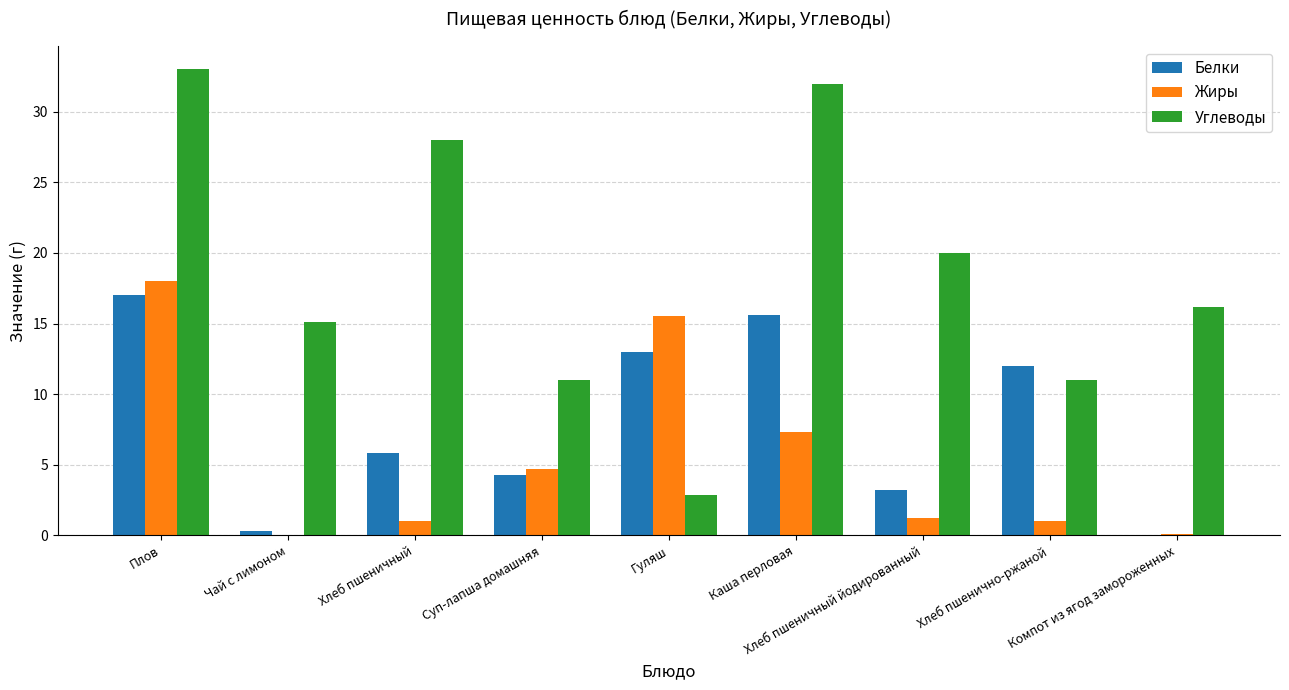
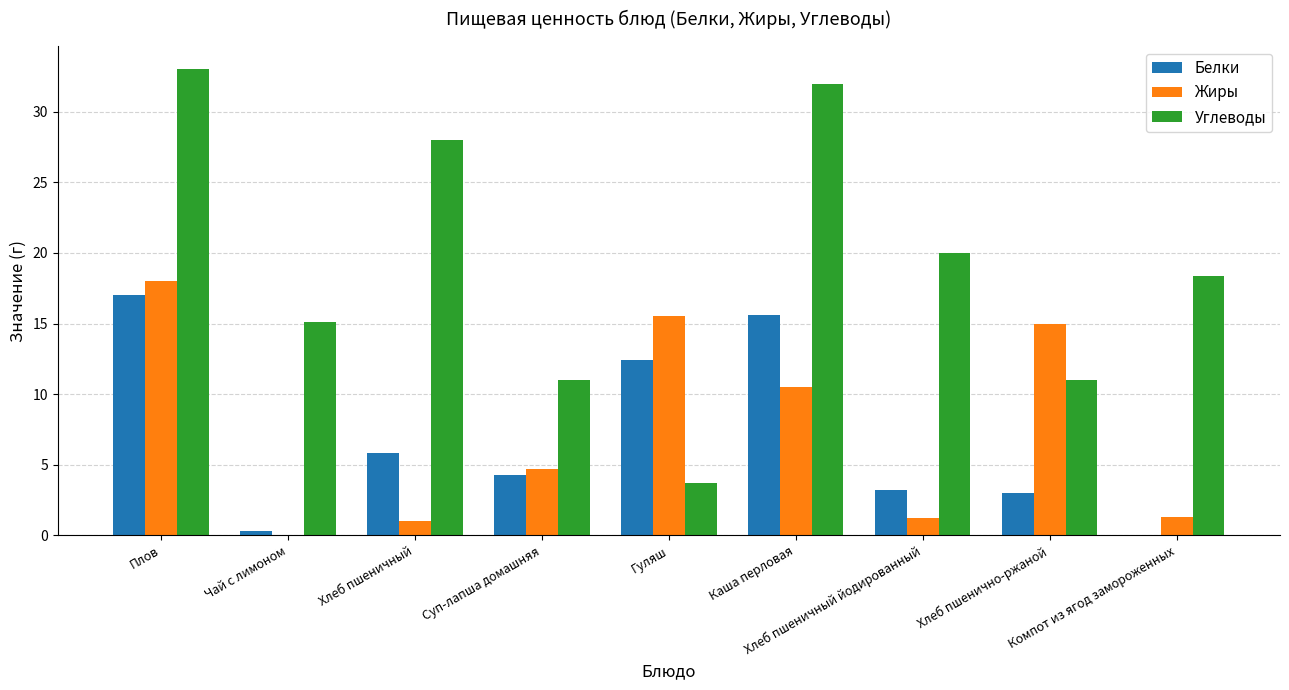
  {
    "Белки": {
      "Плов": 17.0,
      "Чай с лимоном": 0.3,
      "Хлеб пшеничный": 5.8,
      "Суп-лапша домашняя": 4.3,
-     "Гуляш": 13.0,
+     "Гуляш": 12.4,
      "Каша перловая": 15.6,
      "Хлеб пшеничный йодированный": 3.2,
-     "Хлеб пшенично-ржаной": 12
+     "Хлеб пшенично-ржаной": 3
    },
    "Жиры": {
      "Плов": 18.0,
      "Чай с лимоном": 0.0,
      "Хлеб пшеничный": 1.0,
      "Суп-лапша домашняя": 4.7,
      "Гуляш": 15.5,
-     "Каша перловая": 7.3,
+     "Каша перловая": 10.5,
      "Хлеб пшеничный йодированный": 1.2,
-     "Хлеб пшенично-ржаной": 1,
-     "Компот из ягод замороженных": 0.1
+     "Хлеб пшенично-ржаной": 15,
+     "Компот из ягод замороженных": 1.3
    },
    "Углеводы": {
      "Плов": 33.0,
      "Чай с лимоном": 15.1,
      "Хлеб пшеничный": 28.0,
      "Суп-лапша домашняя": 11.0,
-     "Гуляш": 2.9,
+     "Гуляш": 3.7,
      "Каша перловая": 32.0,
      "Хлеб пшеничный йодированный": 20.0,
      "Хлеб пшенично-ржаной": 11.0,
-     "Компот из ягод замороженных": 16.2
+     "Компот из ягод замороженных": 18.4
    }
  }
